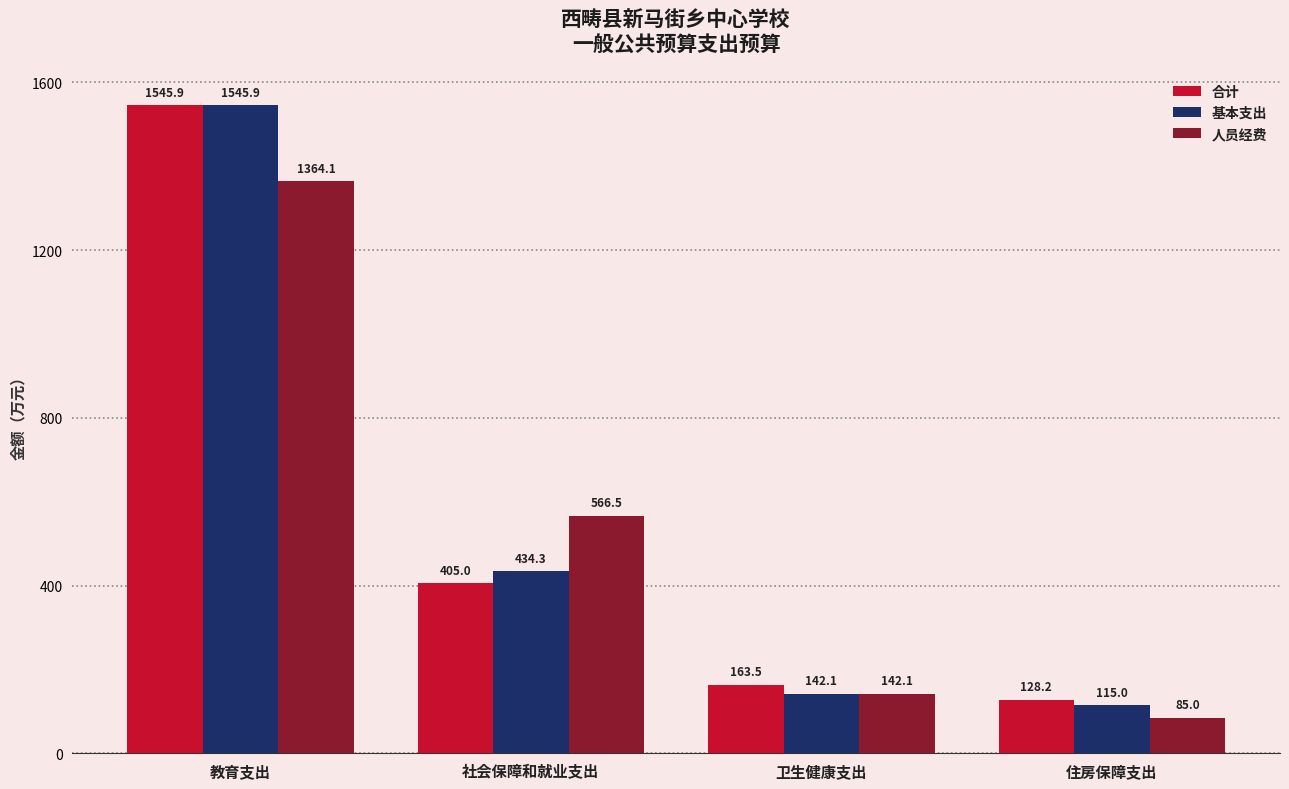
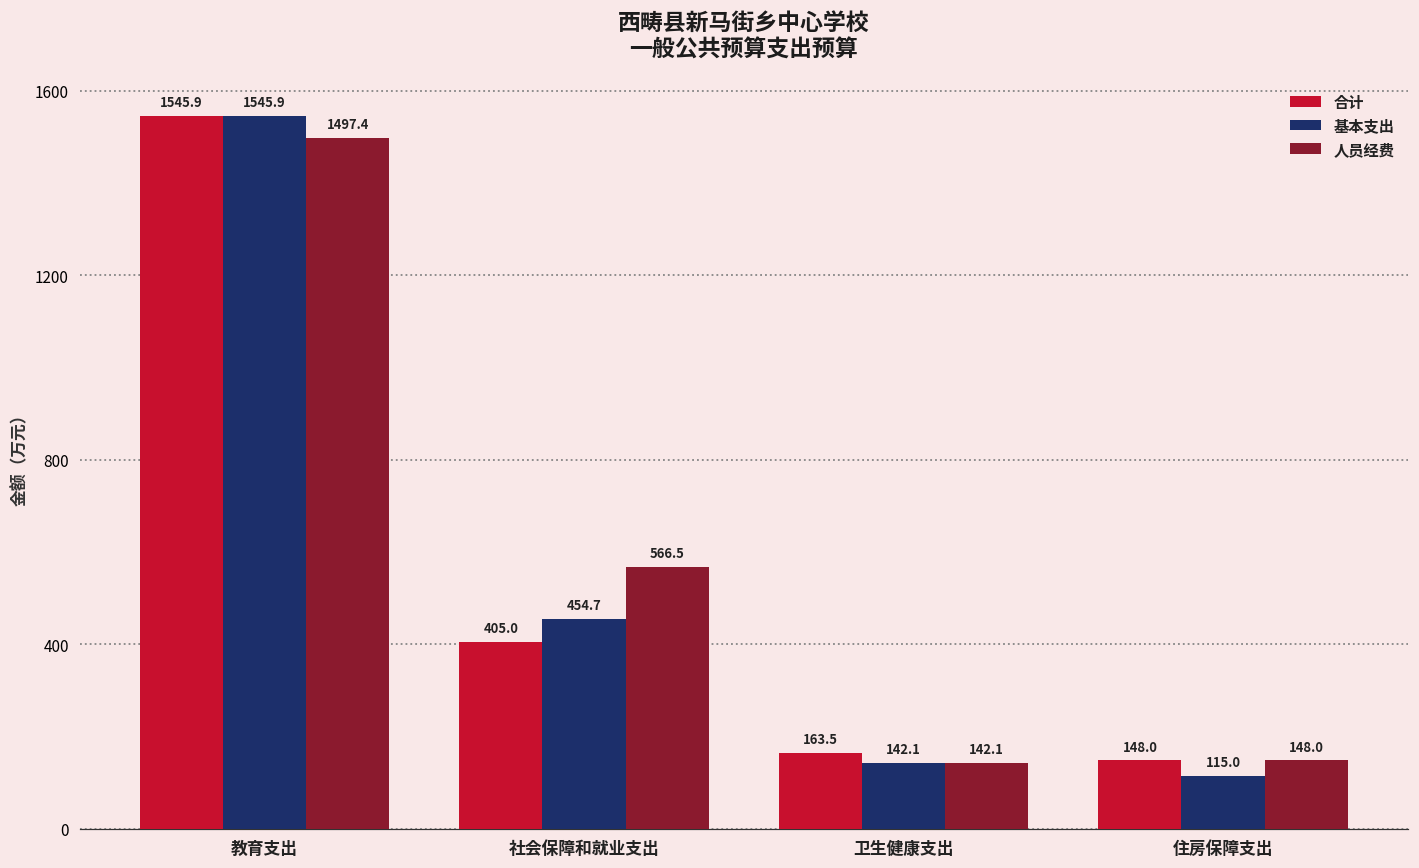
  {
    "合计": {
      "教育支出": 1545.9,
      "社会保障和就业支出": 405.0,
      "卫生健康支出": 163.5,
-     "住房保障支出": 128.2
+     "住房保障支出": 148.0
    },
    "基本支出": {
      "教育支出": 1545.9,
-     "社会保障和就业支出": 434.3,
+     "社会保障和就业支出": 454.7,
      "卫生健康支出": 142.1,
      "住房保障支出": 115.0
    },
    "人员经费": {
-     "教育支出": 1364.1,
+     "教育支出": 1497.4,
      "社会保障和就业支出": 566.5,
      "卫生健康支出": 142.1,
-     "住房保障支出": 85.0
+     "住房保障支出": 148.0
    }
  }
